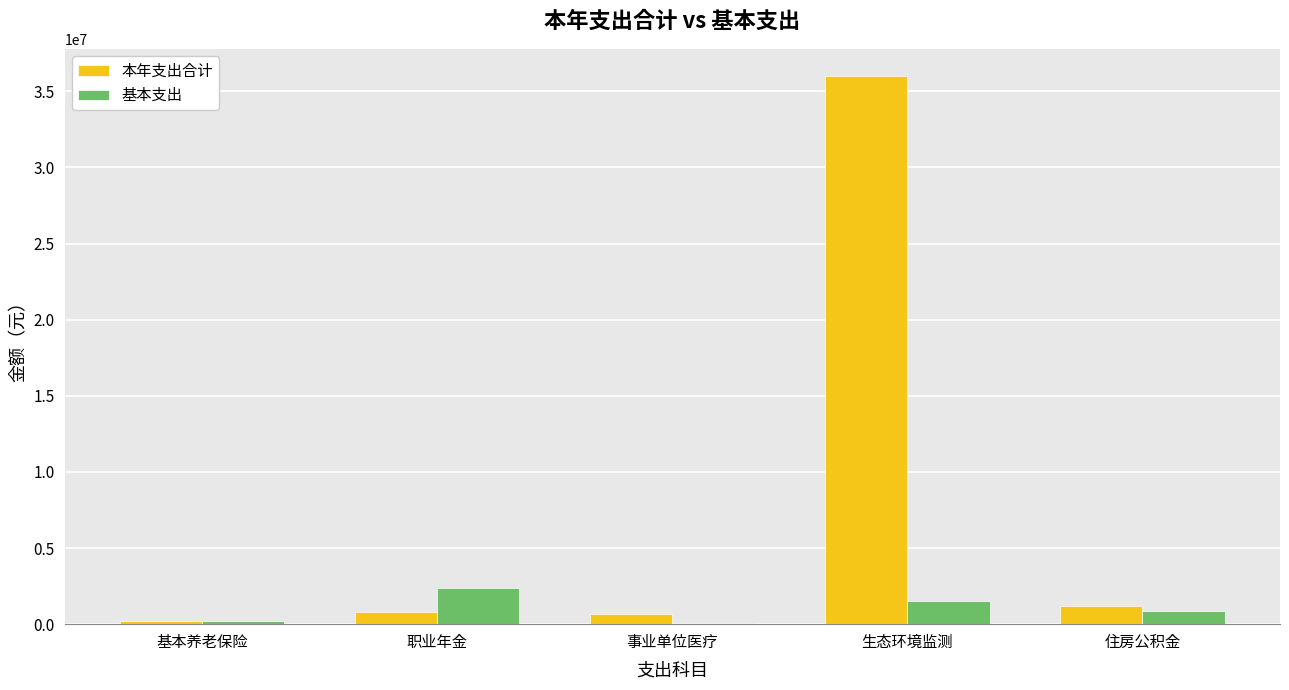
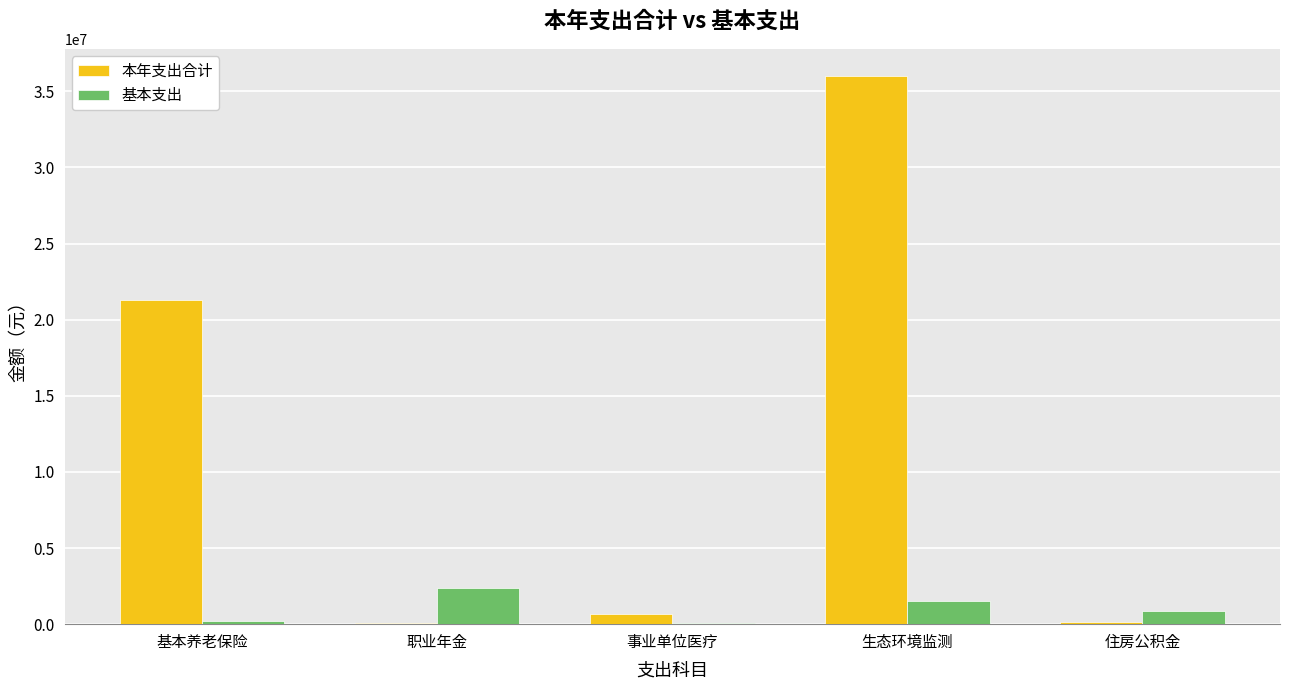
  {
    "本年支出合计": {
-     "基本养老保险": 200000,
-     "职业年金": 800000,
+     "基本养老保险": 21300000,
+     "职业年金": 100000,
      "事业单位医疗": 700000,
      "生态环境监测": 36000000,
-     "住房公积金": 1200000
+     "住房公积金": 100000
    },
    "基本支出": {
      "基本养老保险": 200000,
      "职业年金": 2400000,
      "生态环境监测": 1500000,
      "住房公积金": 900000
    }
  }
